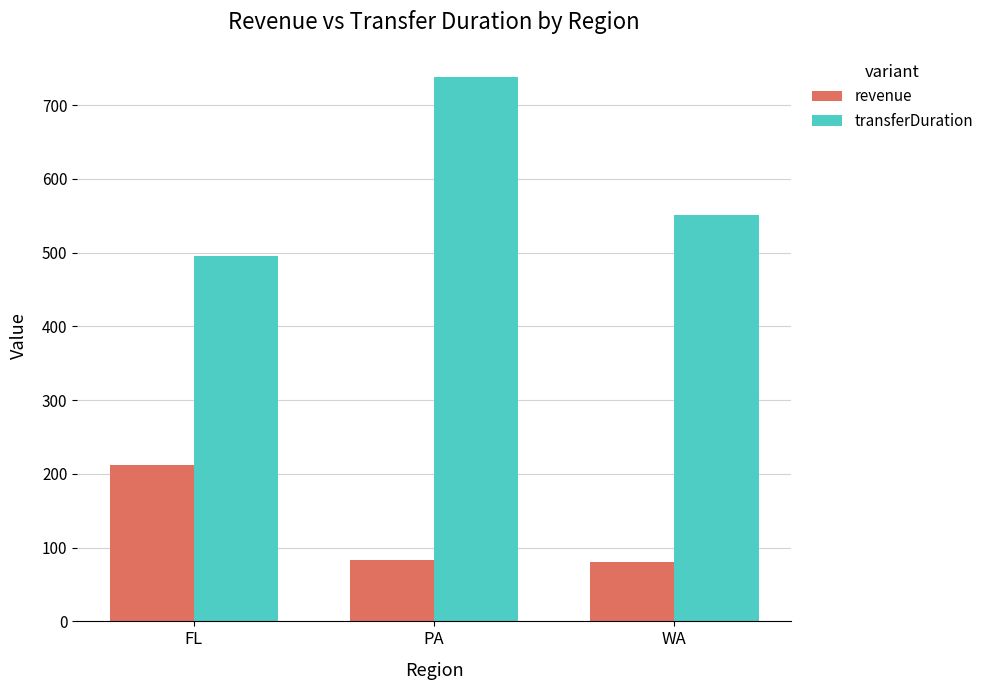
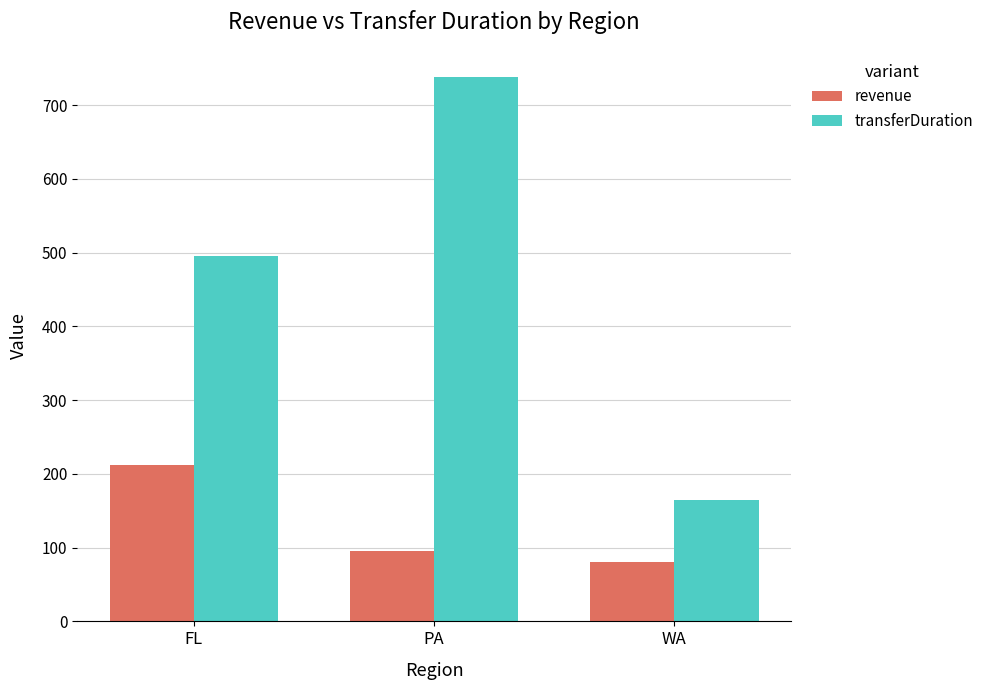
  {
    "revenue": {
      "FL": 210,
-     "PA": 80,
+     "PA": 100,
      "WA": 80
    },
    "transferDuration": {
      "FL": 500,
      "PA": 740,
-     "WA": 550
+     "WA": 170
    }
  }
